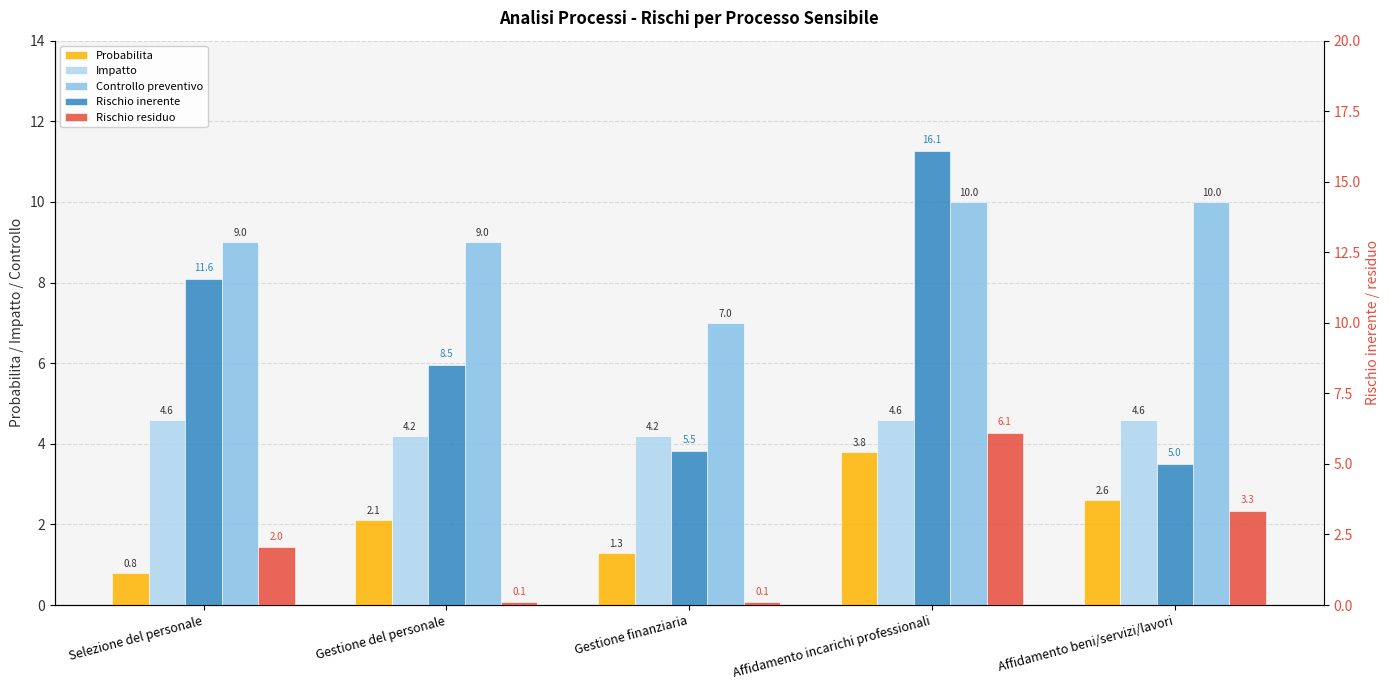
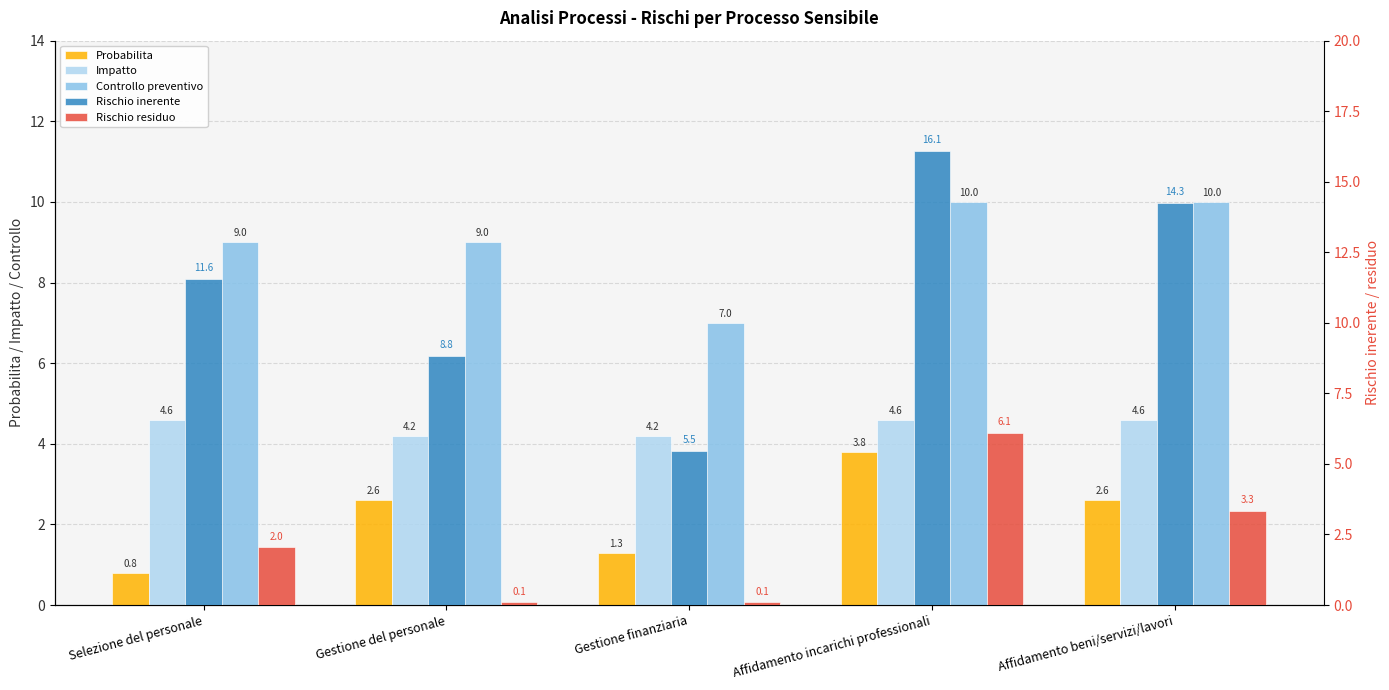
  {
    "Probabilita": {
      "Selezione del personale": 0.8,
-     "Gestione del personale": 2.1,
+     "Gestione del personale": 2.6,
      "Gestione finanziaria": 1.3,
      "Affidamento incarichi professionali": 3.8,
      "Affidamento beni/servizi/lavori": 2.6
    },
    "Rischio inerente": {
      "Selezione del personale": 11.6,
-     "Gestione del personale": 8.5,
+     "Gestione del personale": 8.8,
      "Gestione finanziaria": 5.5,
      "Affidamento incarichi professionali": 16.1,
-     "Affidamento beni/servizi/lavori": 5.0
+     "Affidamento beni/servizi/lavori": 14.3
    },
    "Rischio residuo": {
      "Selezione del personale": 2.0,
      "Gestione del personale": 0.1,
      "Gestione finanziaria": 0.1,
      "Affidamento incarichi professionali": 6.1,
      "Affidamento beni/servizi/lavori": 3.3
    }
  }
